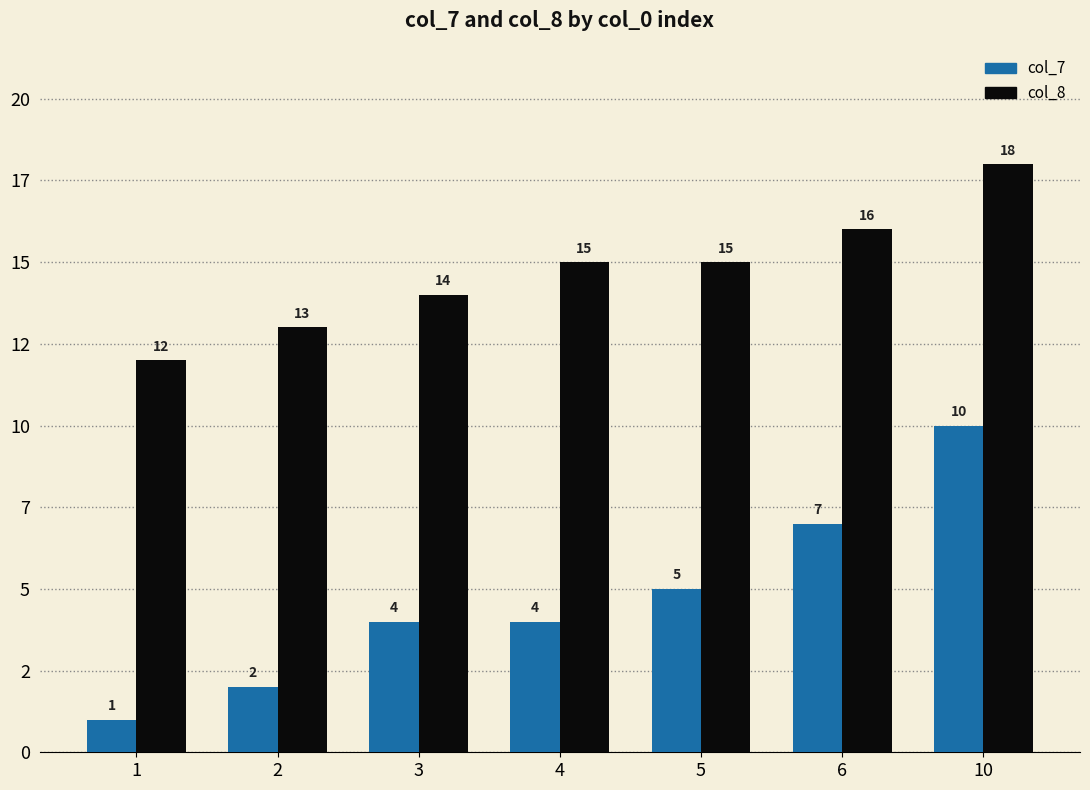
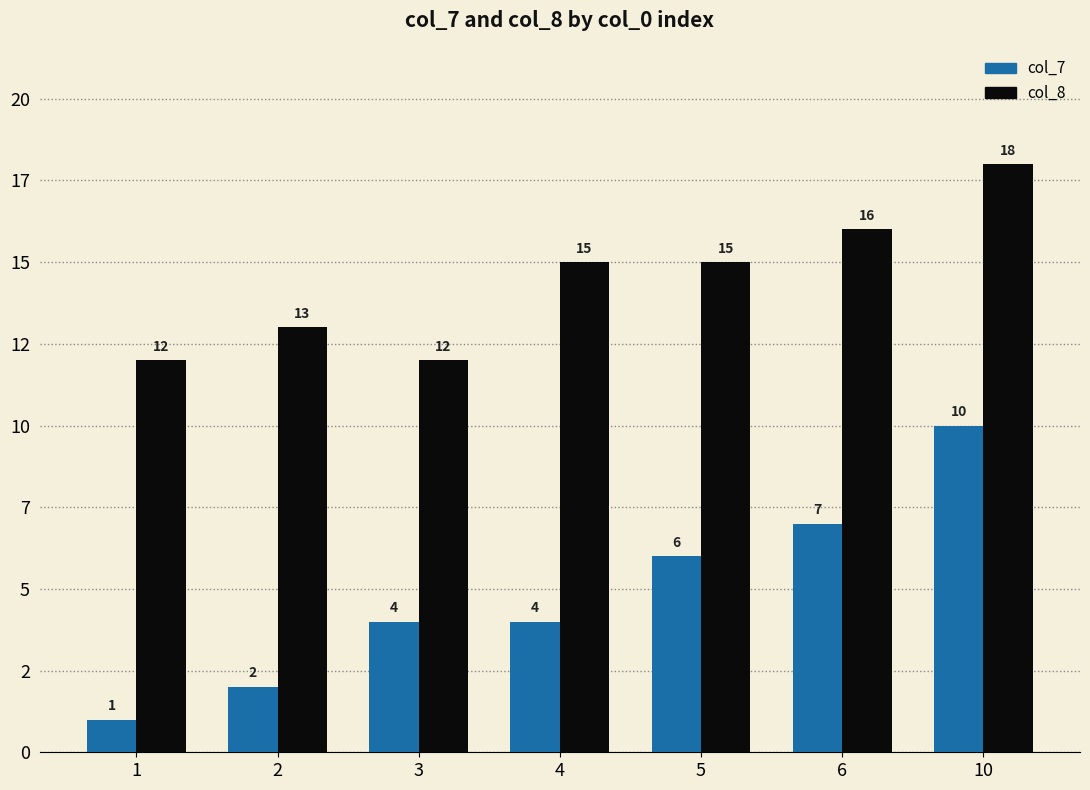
  {
    "col_7": {
      "1": 1,
      "2": 2,
      "3": 4,
      "4": 4,
-     "5": 5,
+     "5": 6,
      "6": 7,
      "10": 10
    },
    "col_8": {
      "1": 12,
      "2": 13,
-     "3": 14,
+     "3": 12,
      "4": 15,
      "5": 15,
      "6": 16,
      "10": 18
    }
  }
